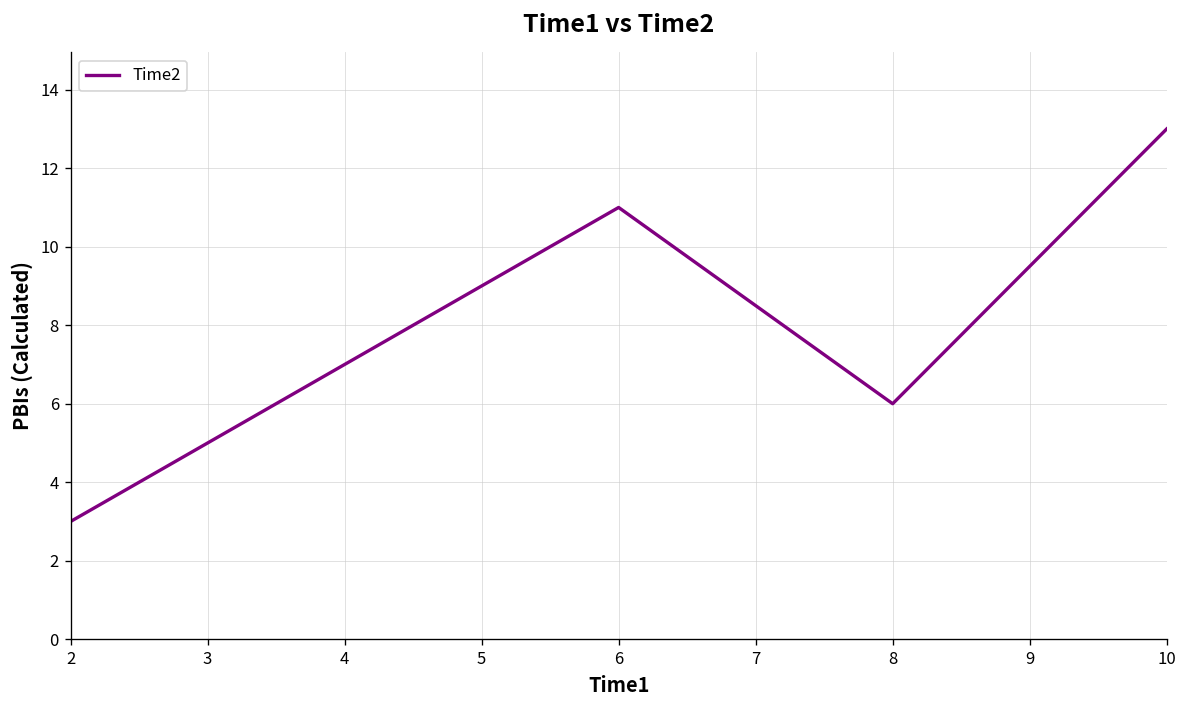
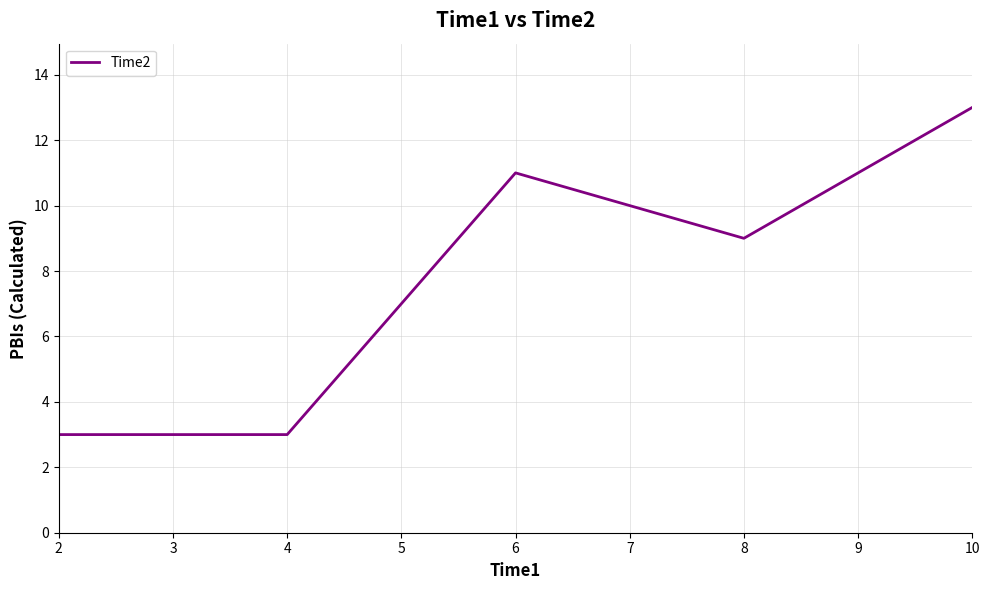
  {
    "2": 3,
-   "4": 7,
+   "4": 3,
    "6": 11,
-   "8": 6,
+   "8": 9,
    "10": 13
  }
